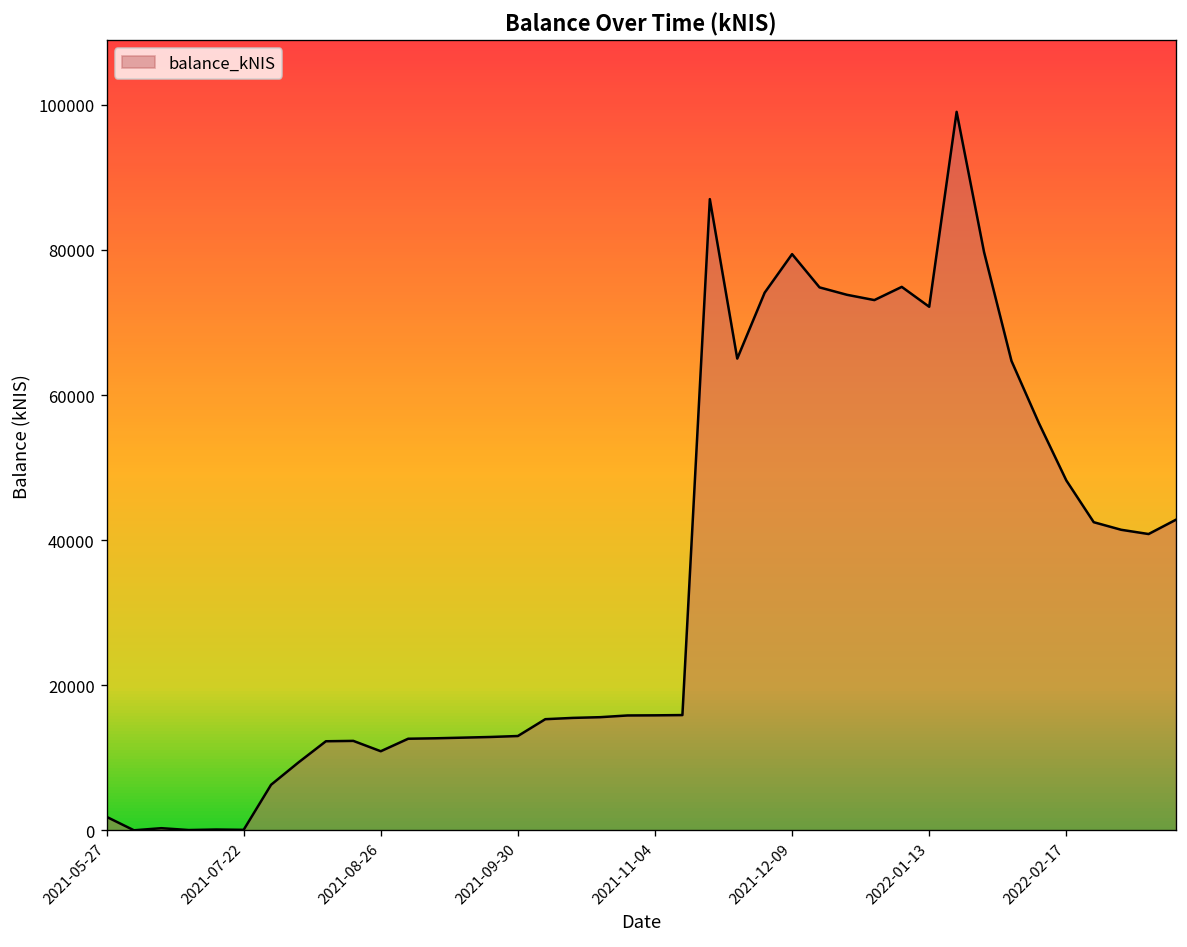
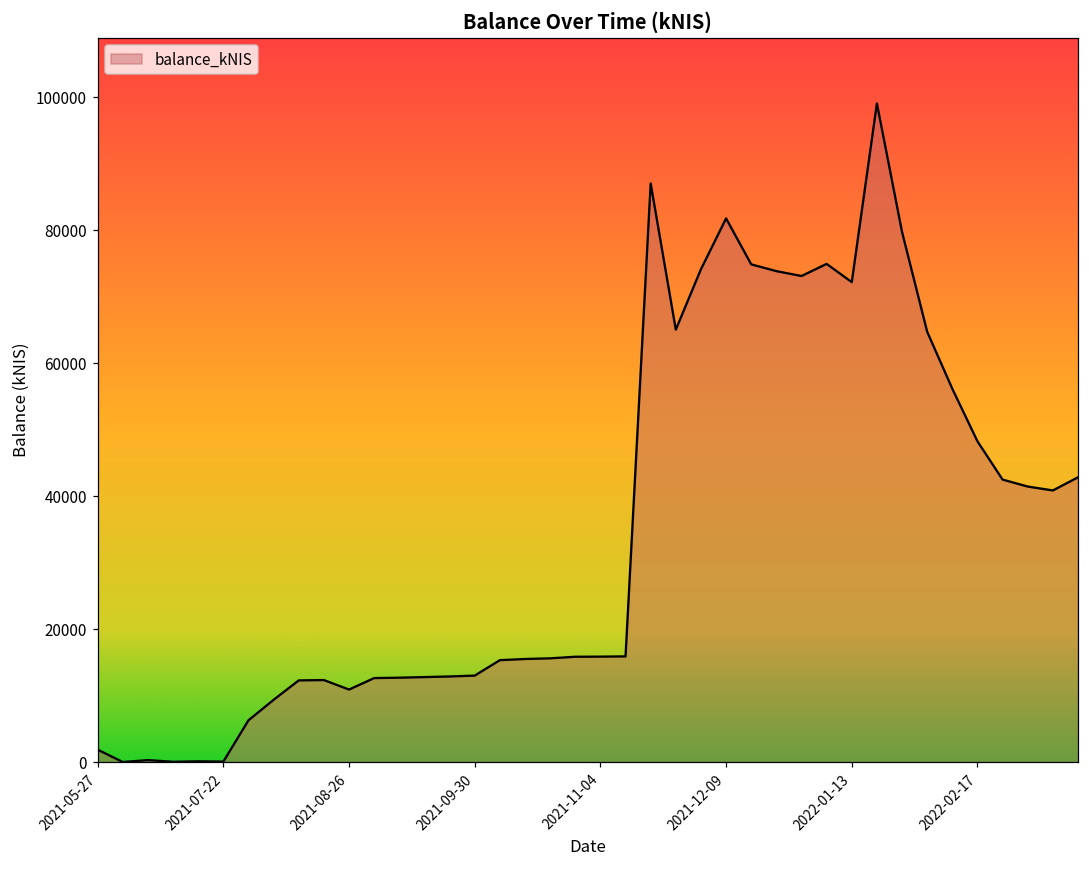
  {
    "2021-05-27": 2000,
    "2021-07-22": 0,
    "2021-08-26": 11000,
    "2021-09-30": 13000,
    "2021-11-04": 16000,
-   "2021-12-09": 79000,
+   "2021-12-09": 82000,
    "2022-01-13": 72000,
    "2022-02-17": 48000
  }
